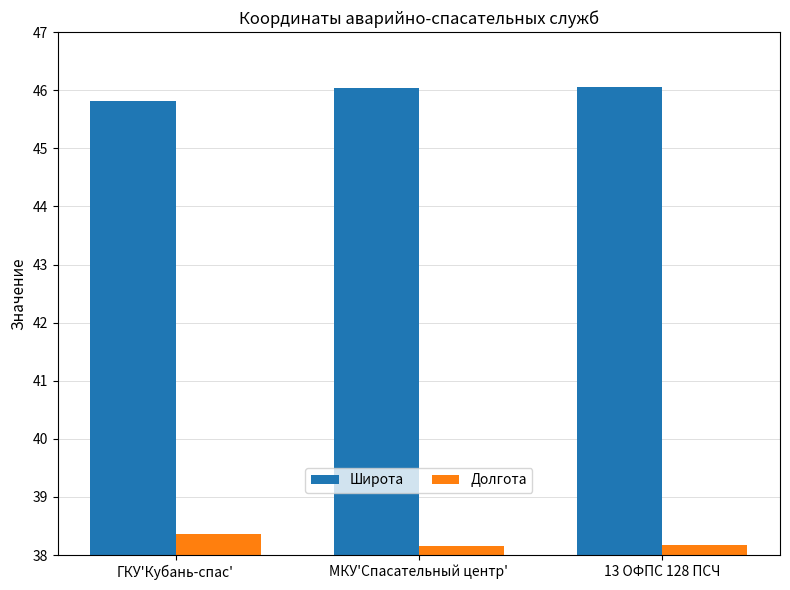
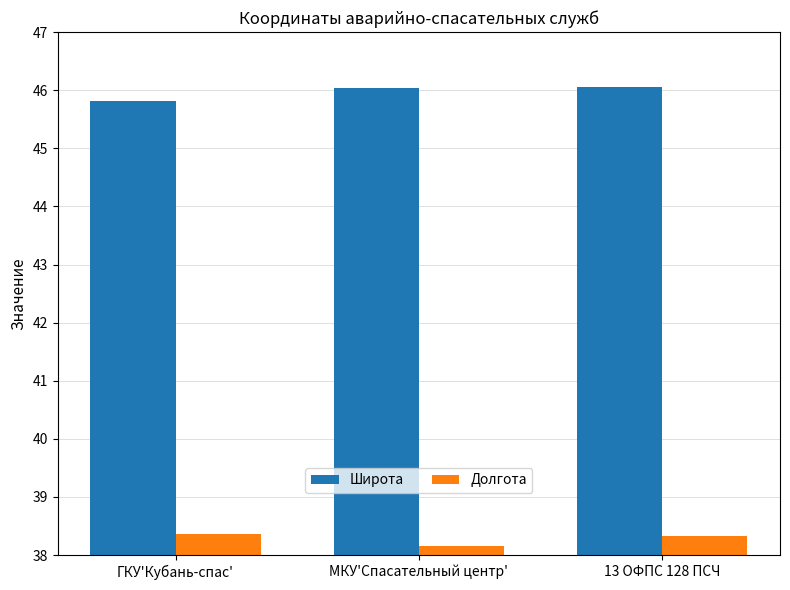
  {
    "Широта": {
      "ГКУ'Кубань-спас'": 45.8,
      "МКУ'Спасательный центр'": 46.0,
      "13 ОФПС 128 ПСЧ": 46.0
    },
    "Долгота": {
      "ГКУ'Кубань-спас'": 38.4,
      "МКУ'Спасательный центр'": 38.2,
-     "13 ОФПС 128 ПСЧ": 38.2
+     "13 ОФПС 128 ПСЧ": 38.3
    }
  }
